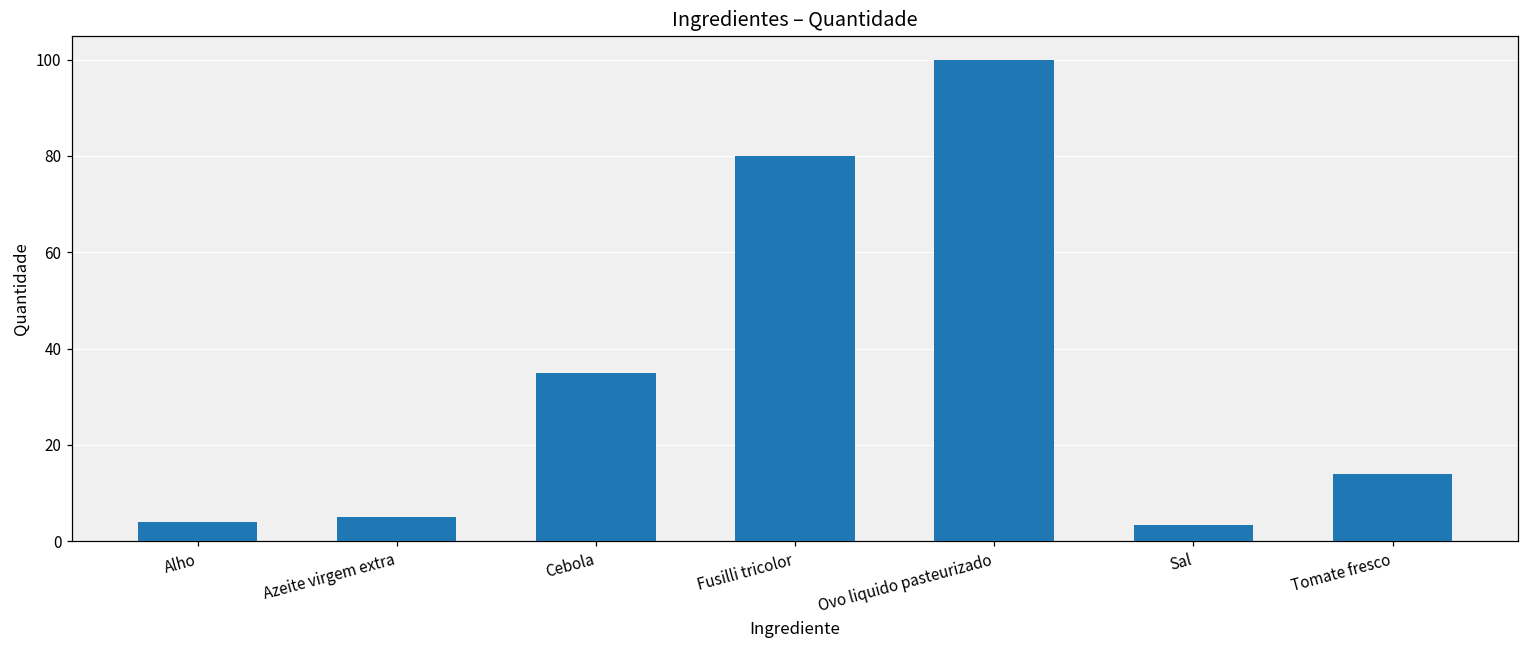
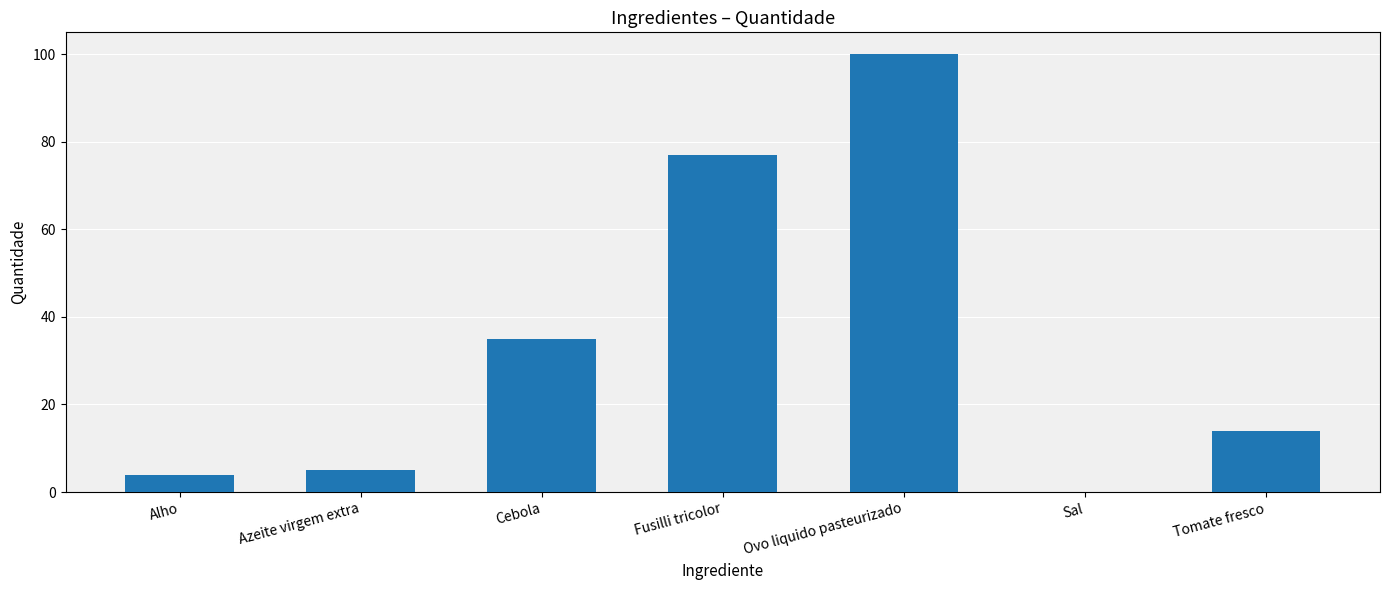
  {
    "Alho": 4,
    "Azeite virgem extra": 5,
    "Cebola": 35,
-   "Fusilli tricolor": 80,
+   "Fusilli tricolor": 77,
    "Ovo liquido pasteurizado": 100,
-   "Sal": 3,
+   "Sal": 0,
    "Tomate fresco": 14
  }
